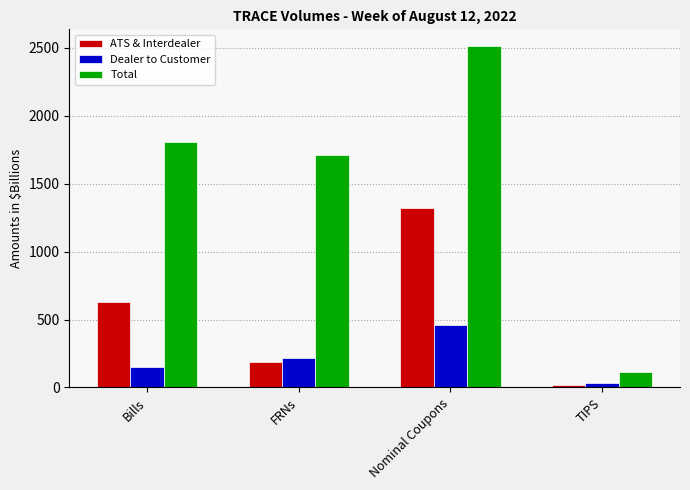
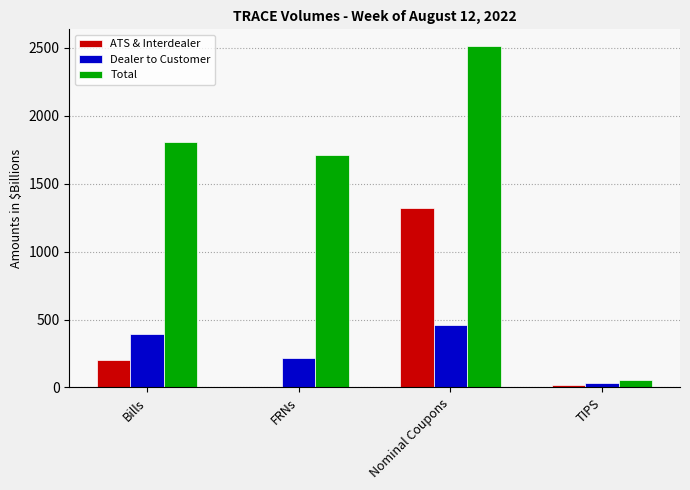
  {
    "ATS & Interdealer": {
-     "Bills": 630,
-     "FRNs": 190,
+     "Bills": 210,
+     "FRNs": 0,
      "Nominal Coupons": 1320
    },
    "Dealer to Customer": {
-     "Bills": 150,
+     "Bills": 390,
      "FRNs": 220,
      "Nominal Coupons": 460,
      "TIPS": 30
    },
    "Total": {
      "Bills": 1810,
      "FRNs": 1710,
      "Nominal Coupons": 2510,
-     "TIPS": 110
+     "TIPS": 50
    }
  }
